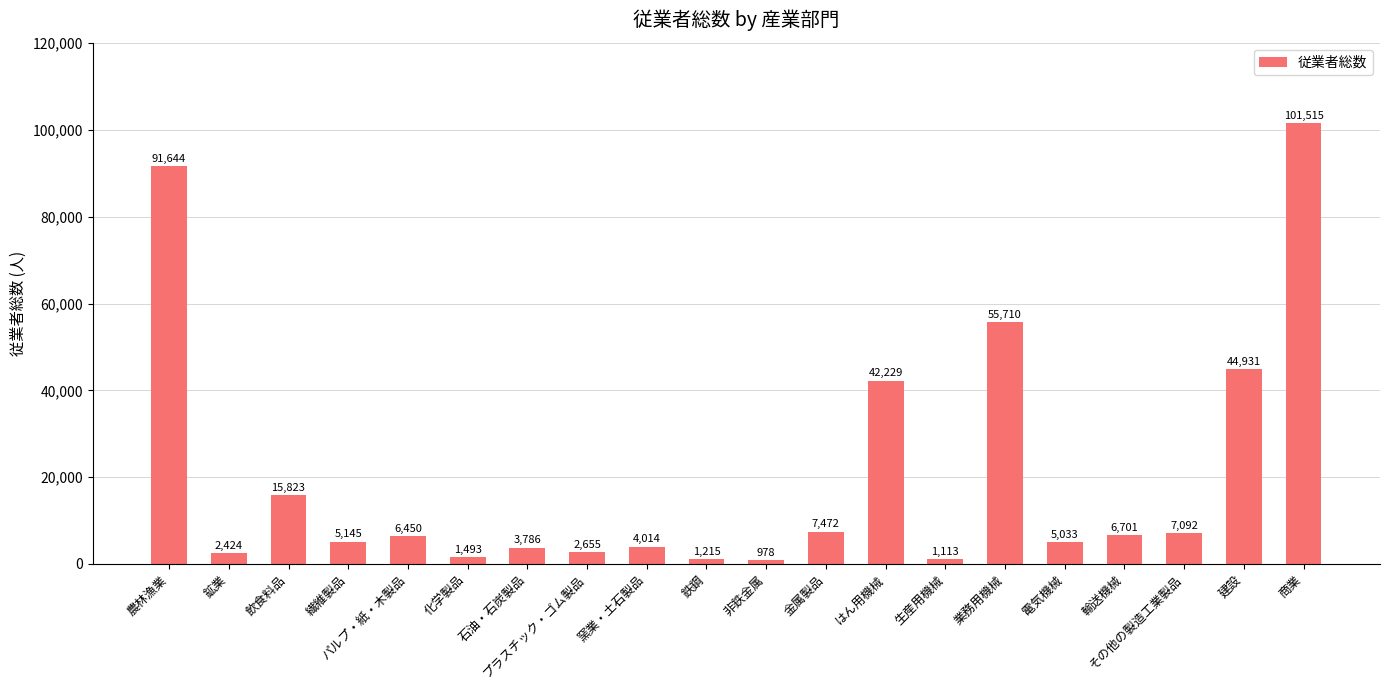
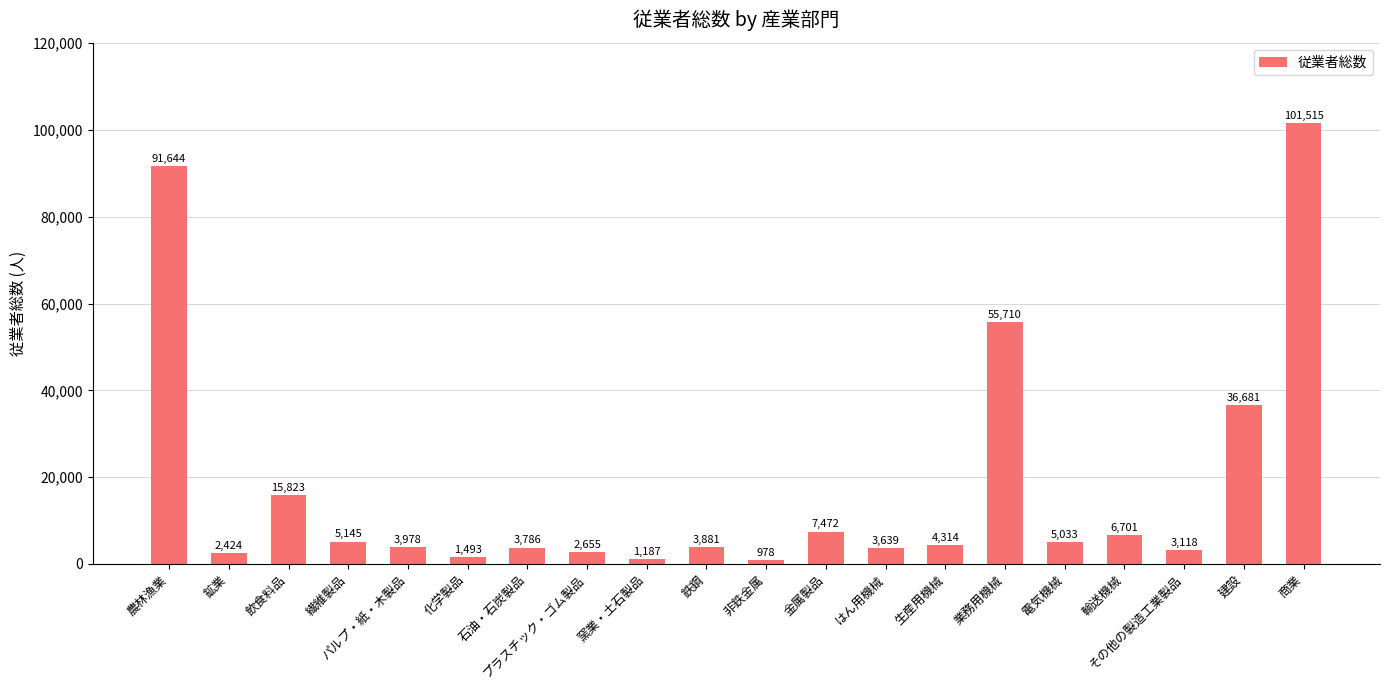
  {
    "農林漁業": "91,644",
    "鉱業": "2,424",
    "飲食料品": "15,823",
    "繊維製品": "5,145",
-   "パルプ・紙・木製品": "6,450",
+   "パルプ・紙・木製品": "3,978",
    "化学製品": "1,493",
    "石油・石炭製品": "3,786",
    "プラスチック・ゴム製品": "2,655",
-   "窯業・土石製品": "4,014",
-   "鉄鋼": "1,215",
+   "窯業・土石製品": "1,187",
+   "鉄鋼": "3,881",
    "非鉄金属": "978",
    "金属製品": "7,472",
-   "はん用機械": "42,229",
-   "生産用機械": "1,113",
+   "はん用機械": "3,639",
+   "生産用機械": "4,314",
    "業務用機械": "55,710",
    "電気機械": "5,033",
    "輸送機械": "6,701",
-   "その他の製造工業製品": "7,092",
-   "建設": "44,931",
+   "その他の製造工業製品": "3,118",
+   "建設": "36,681",
    "商業": "101,515"
  }
